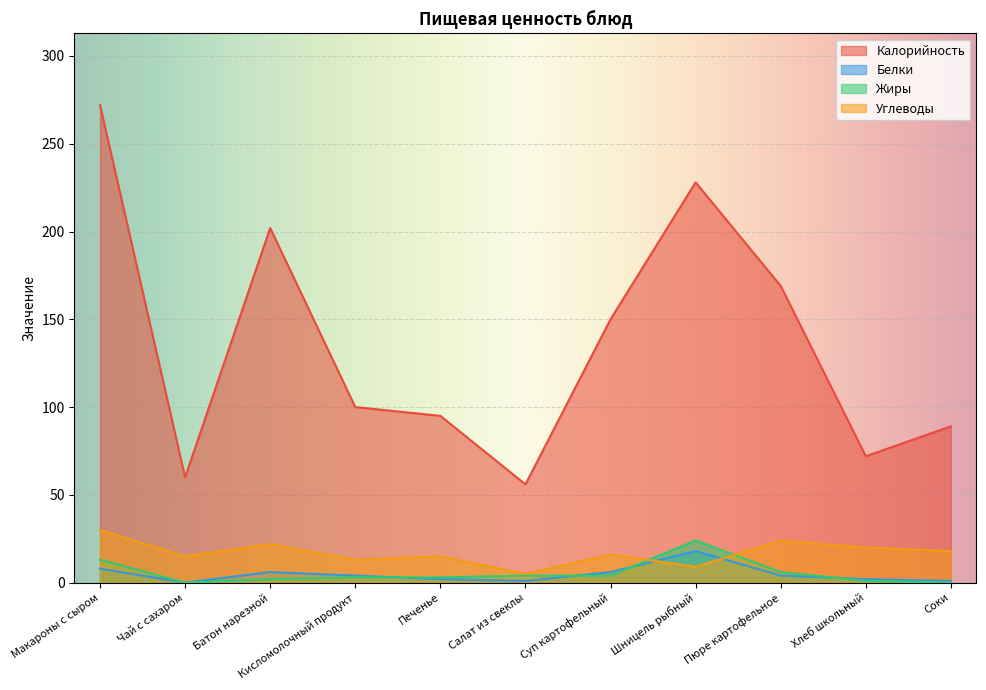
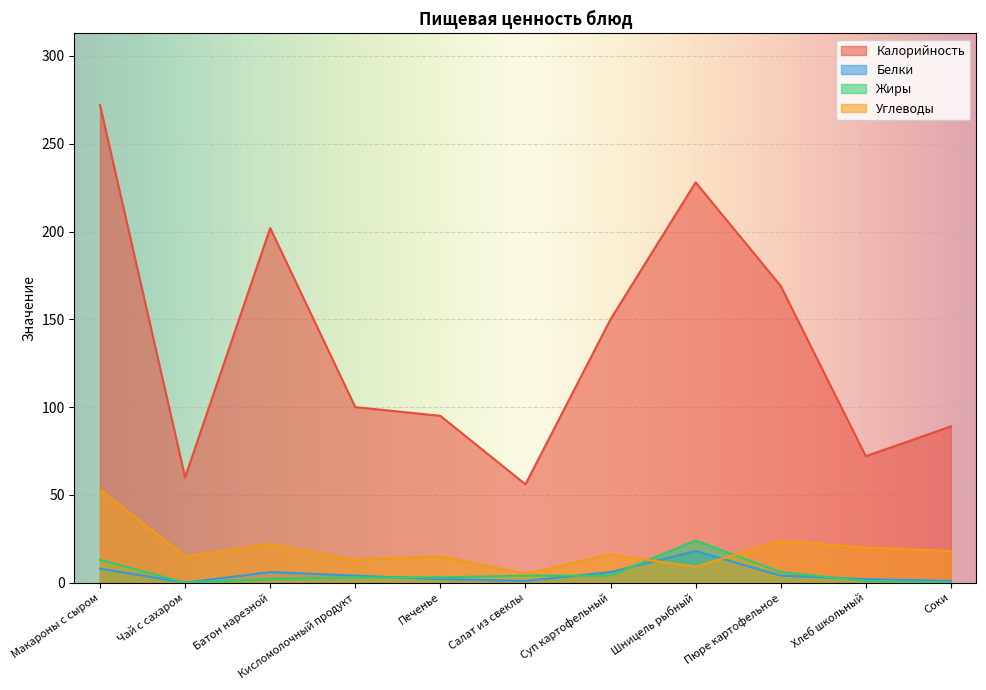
  {
    "Калорийность": {
      "Макароны с сыром": 272,
      "Чай с сахаром": 60,
      "Батон нарезной": 202,
      "Кисломолочный продукт": 100,
      "Печенье": 95,
      "Салат из свеклы": 56,
      "Суп картофельный": 150,
      "Шницель рыбный": 228,
      "Пюре картофельное": 169,
      "Хлеб школьный": 72,
      "Соки": 89
    },
    "Белки": {
      "Макароны с сыром": 8,
      "Батон нарезной": 6,
      "Салат из свеклы": 1,
      "Суп картофельный": 6,
      "Шницель рыбный": 18,
      "Пюре картофельное": 4
    },
    "Жиры": {
      "Макароны с сыром": 13,
      "Батон нарезной": 2,
      "Суп картофельный": 4,
      "Шницель рыбный": 24,
      "Пюре картофельное": 6
    },
    "Углеводы": {
-     "Макароны с сыром": 30,
+     "Макароны с сыром": 53,
      "Чай с сахаром": 15,
      "Батон нарезной": 22,
      "Кисломолочный продукт": 13,
      "Печенье": 15,
      "Суп картофельный": 16,
      "Шницель рыбный": 9,
      "Пюре картофельное": 24,
      "Хлеб школьный": 20,
      "Соки": 18
    }
  }
